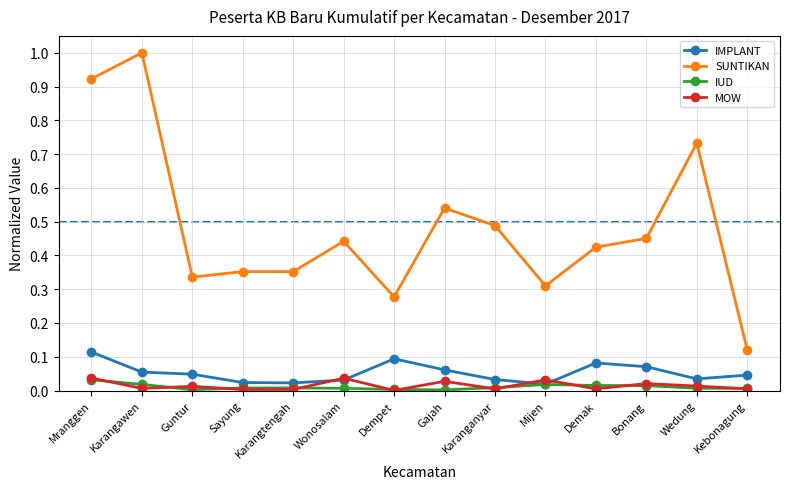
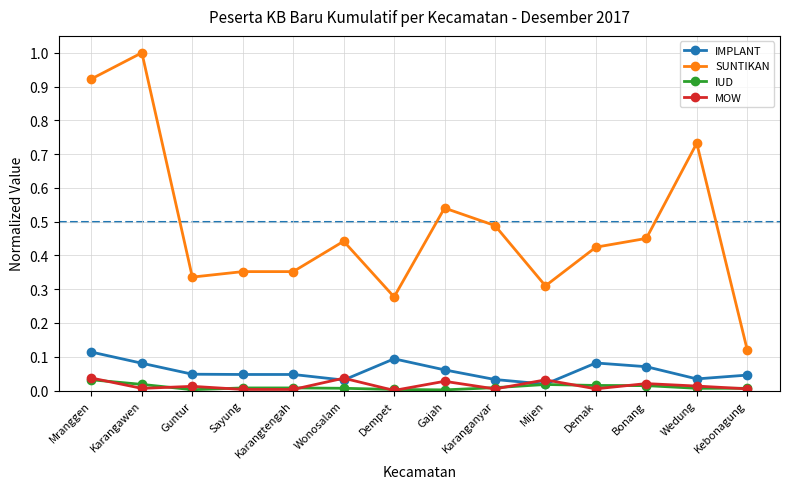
  {
    "IMPLANT": {
      "Mranggen": 0.11,
-     "Karangawen": 0.05,
+     "Karangawen": 0.08,
      "Guntur": 0.05,
-     "Sayung": 0.02,
-     "Karangtengah": 0.02,
+     "Sayung": 0.05,
+     "Karangtengah": 0.05,
      "Dempet": 0.09,
      "Gajah": 0.06,
      "Karanganyar": 0.03,
      "Demak": 0.08,
      "Bonang": 0.07,
      "Wedung": 0.03,
      "Kebonagung": 0.05
    },
    "SUNTIKAN": {
      "Mranggen": 0.92,
      "Karangawen": 1.00,
      "Guntur": 0.34,
      "Sayung": 0.35,
      "Karangtengah": 0.35,
      "Wonosalam": 0.44,
      "Dempet": 0.28,
      "Gajah": 0.54,
      "Karanganyar": 0.49,
      "Mijen": 0.31,
      "Demak": 0.42,
      "Bonang": 0.45,
      "Wedung": 0.73,
      "Kebonagung": 0.12
    },
    "IUD": {
      "Karangawen": 0.02,
      "Guntur": 0.00,
      "Wonosalam": 0.01,
      "Gajah": 0.00,
      "Demak": 0.01
    },
    "MOW": {
      "Karangawen": 0.01,
      "Guntur": 0.01,
      "Gajah": 0.03,
      "Mijen": 0.03,
      "Demak": 0.00
    }
  }
